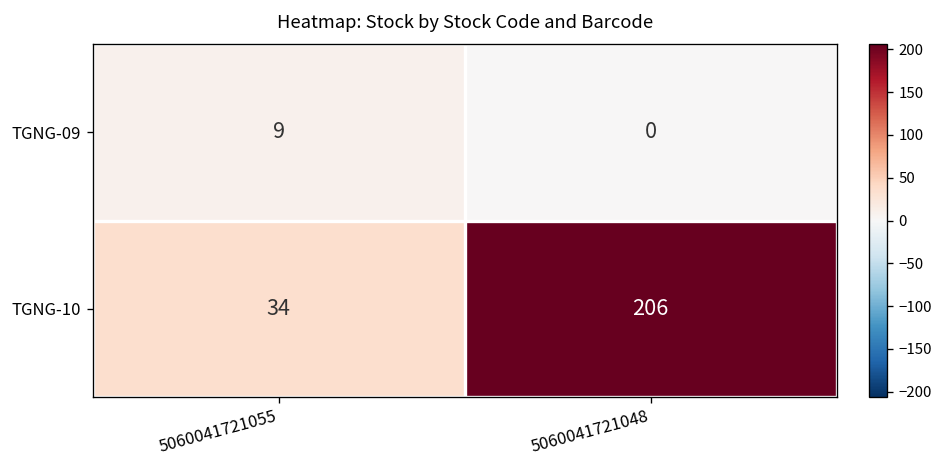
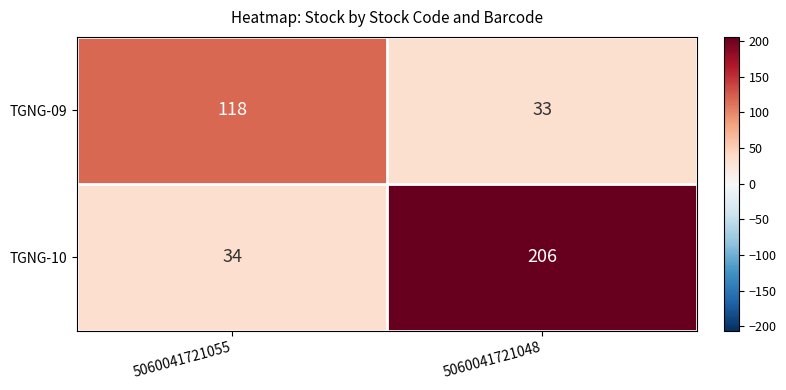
  {
    "TGNG-09": {
-     "5060041721055": 9,
-     "5060041721048": 0
+     "5060041721055": 118,
+     "5060041721048": 33
    },
    "TGNG-10": {
      "5060041721055": 34,
      "5060041721048": 206
    }
  }
